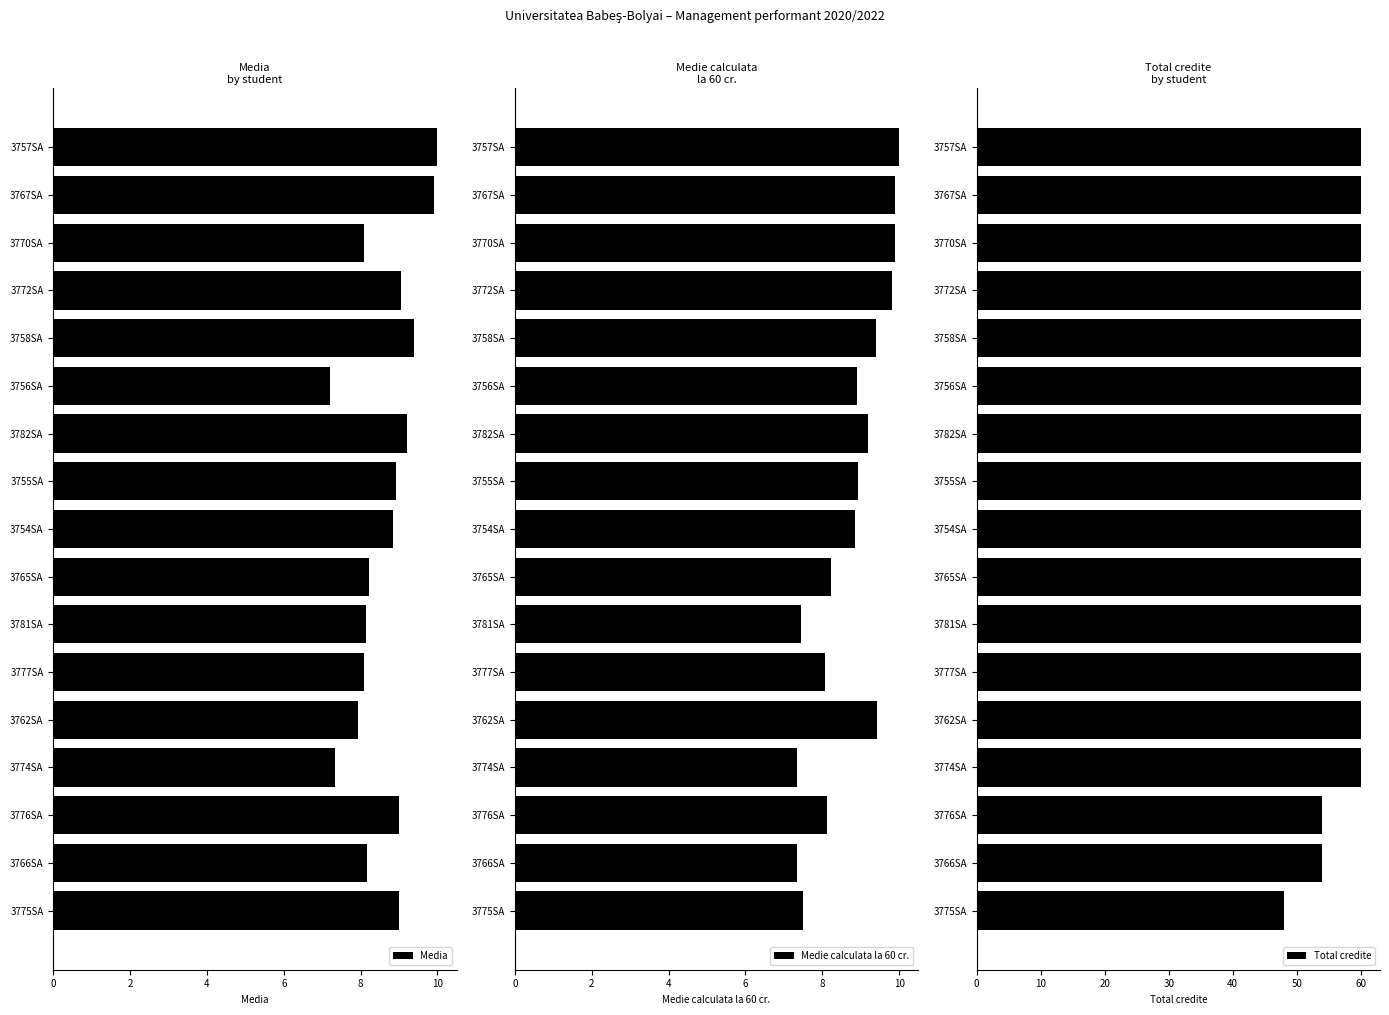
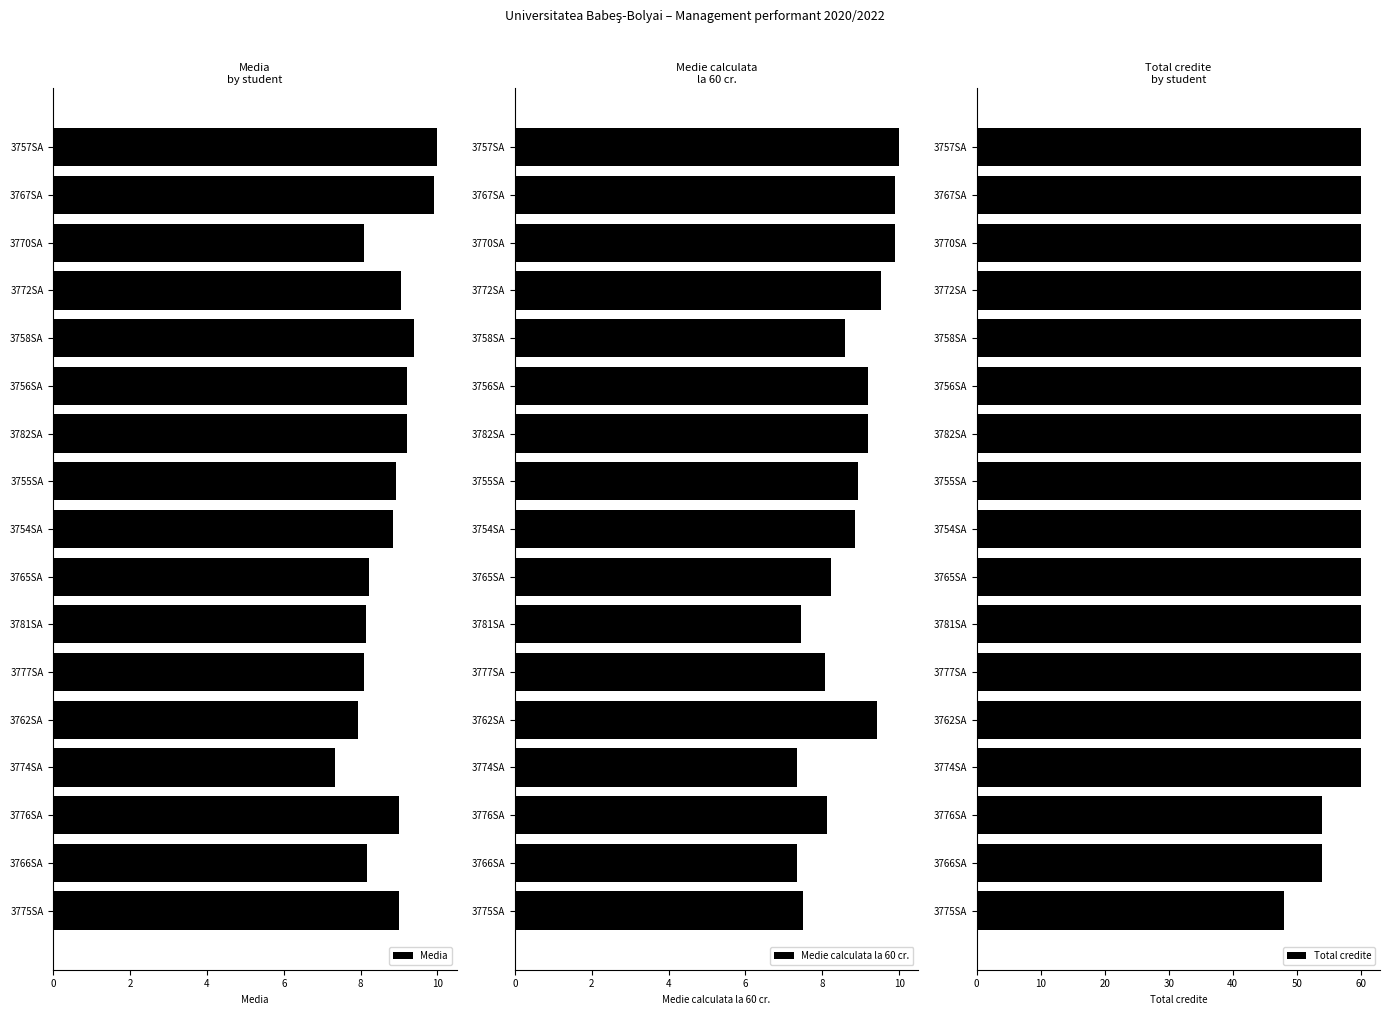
  {
    "Media by student": {
      "3757SA": 10.0,
      "3767SA": 9.9,
      "3770SA": 8.1,
      "3772SA": 9.0,
      "3758SA": 9.4,
-     "3756SA": 7.2,
+     "3756SA": 9.2,
      "3782SA": 9.2,
      "3755SA": 8.9,
      "3754SA": 8.9,
      "3765SA": 8.2,
      "3781SA": 8.1,
      "3777SA": 8.1,
      "3762SA": 7.9,
      "3774SA": 7.3,
      "3776SA": 9.0,
      "3766SA": 8.2,
      "3775SA": 9.0
    },
    "Medie calculata la 60 cr.": {
      "3757SA": 10.0,
      "3767SA": 9.9,
      "3770SA": 9.9,
-     "3772SA": 9.8,
-     "3758SA": 9.4,
-     "3756SA": 8.9,
+     "3772SA": 9.5,
+     "3758SA": 8.6,
+     "3756SA": 9.2,
      "3782SA": 9.2,
      "3755SA": 8.9,
      "3754SA": 8.9,
      "3765SA": 8.2,
      "3781SA": 7.4,
      "3777SA": 8.1,
      "3762SA": 9.4,
      "3774SA": 7.3,
      "3776SA": 8.1,
      "3766SA": 7.4,
      "3775SA": 7.5
    },
    "Total credite by student": {
      "3757SA": 60,
      "3767SA": 60,
      "3770SA": 60,
      "3772SA": 60,
      "3758SA": 60,
      "3756SA": 60,
      "3782SA": 60,
      "3755SA": 60,
      "3754SA": 60,
      "3765SA": 60,
      "3781SA": 60,
      "3777SA": 60,
      "3762SA": 60,
      "3774SA": 60,
      "3776SA": 54,
      "3766SA": 54,
      "3775SA": 48
    }
  }
